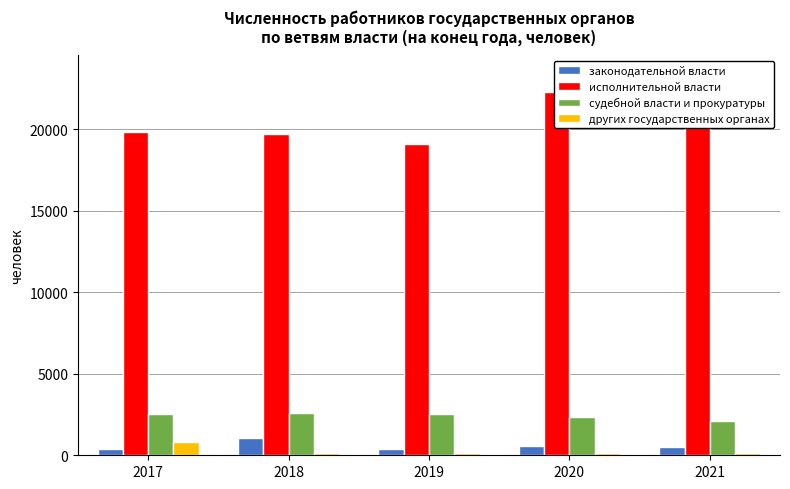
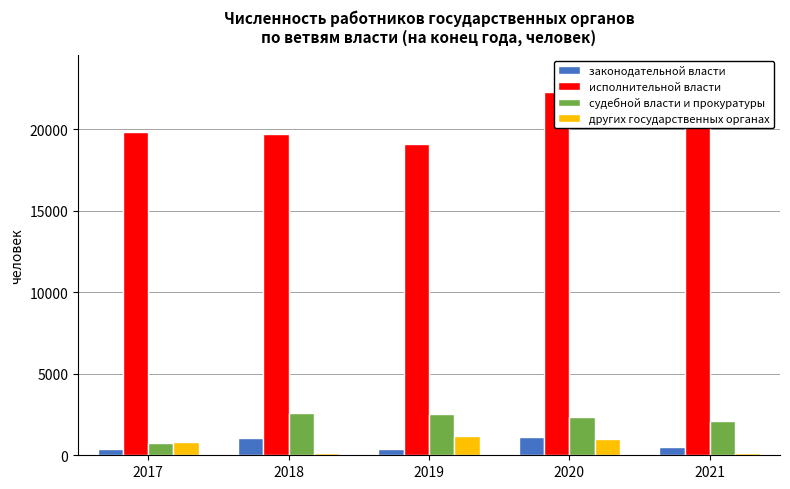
  {
    "законодательной власти": {
      "2017": 400,
      "2018": 1100,
      "2019": 400,
-     "2020": 600,
+     "2020": 1100,
      "2021": 500
    },
    "исполнительной власти": {
      "2017": 19800,
      "2018": 19700,
      "2019": 19100
    },
    "судебной власти и прокуратуры": {
-     "2017": 2600,
+     "2017": 700,
      "2018": 2600,
      "2019": 2500,
      "2020": 2400,
      "2021": 2100
    },
    "других государственных органах": {
      "2017": 800,
-     "2019": 100,
-     "2020": 100
+     "2019": 1200,
+     "2020": 1000
    }
  }
